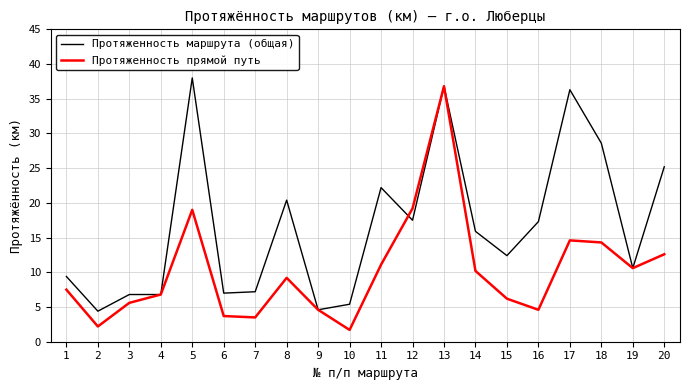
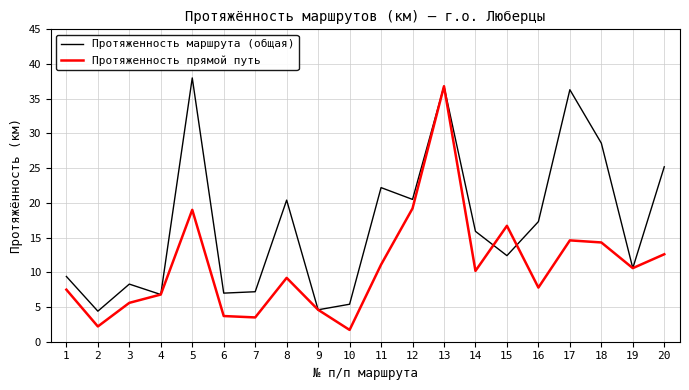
  {
    "Протяженность маршрута (общая)": {
      "1": 9,
      "2": 4,
-     "3": 7,
+     "3": 8,
      "5": 38,
      "6": 7,
      "7": 7,
      "8": 20,
      "10": 5,
      "11": 22,
-     "12": 18,
+     "12": 21,
      "14": 16,
      "15": 12,
      "16": 17,
      "17": 36,
      "18": 29,
      "20": 25
    },
    "Протяженность прямой путь": {
      "1": 8,
      "2": 2,
      "3": 6,
      "5": 19,
      "6": 4,
      "7": 4,
      "8": 9,
      "10": 2,
      "11": 11,
      "12": 19,
      "14": 10,
-     "15": 6,
-     "16": 5,
+     "15": 17,
+     "16": 8,
      "17": 15,
      "18": 14,
      "20": 13
    }
  }
